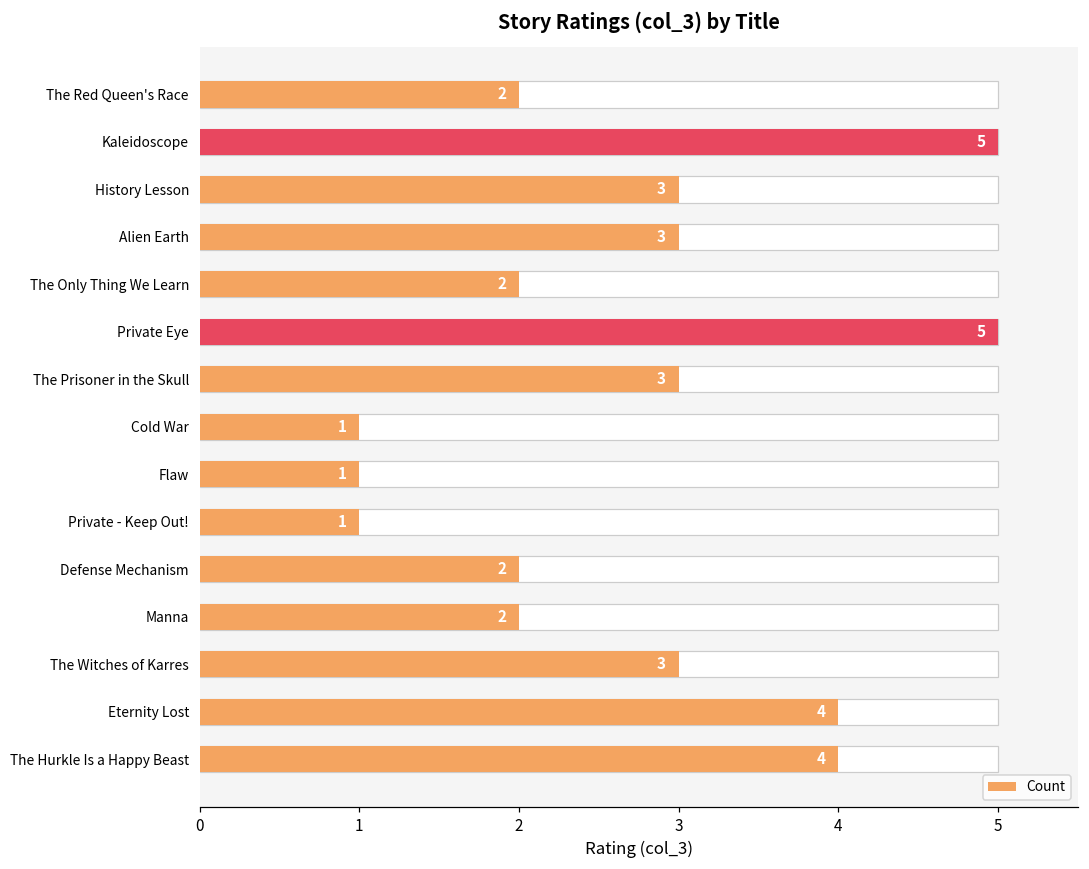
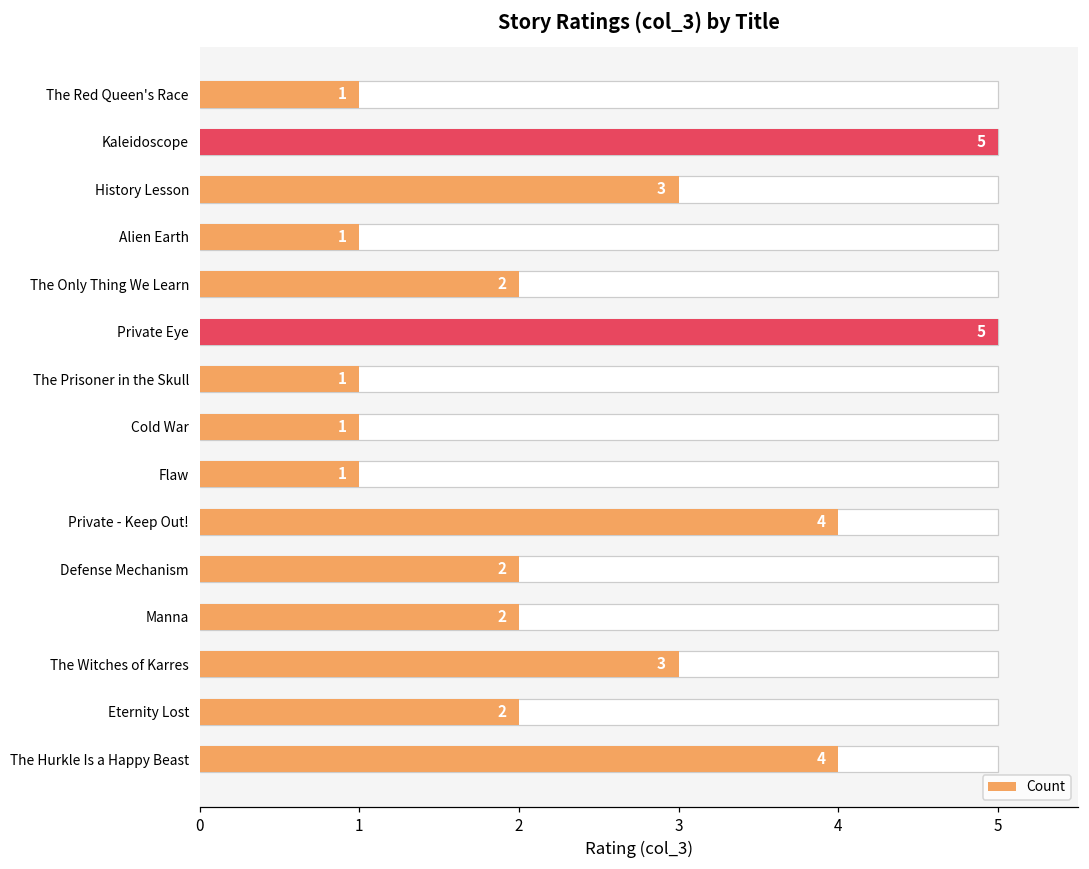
  {
    "Count": {
-     "The Red Queen's Race": 2,
+     "The Red Queen's Race": 1,
      "Kaleidoscope": 5,
-     "Alien Earth": 3,
+     "Alien Earth": 1,
      "Private Eye": 5,
-     "The Prisoner in the Skull": 3,
-     "Private - Keep Out!": 1,
-     "Eternity Lost": 4
+     "The Prisoner in the Skull": 1,
+     "Private - Keep Out!": 4,
+     "Eternity Lost": 2
    }
  }
